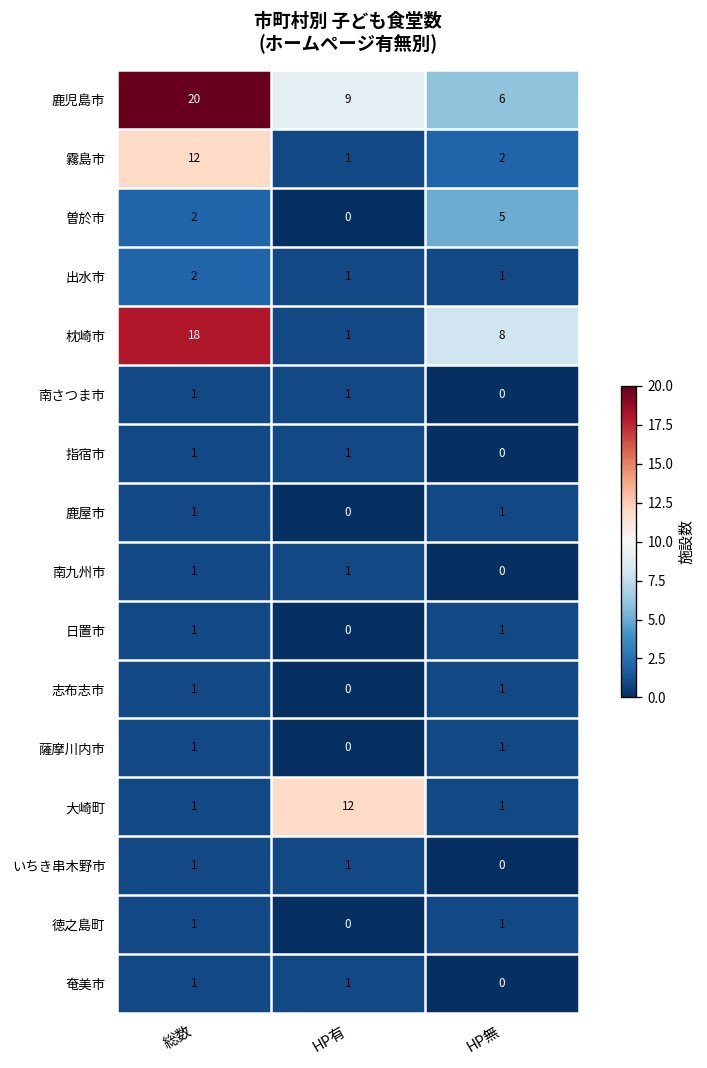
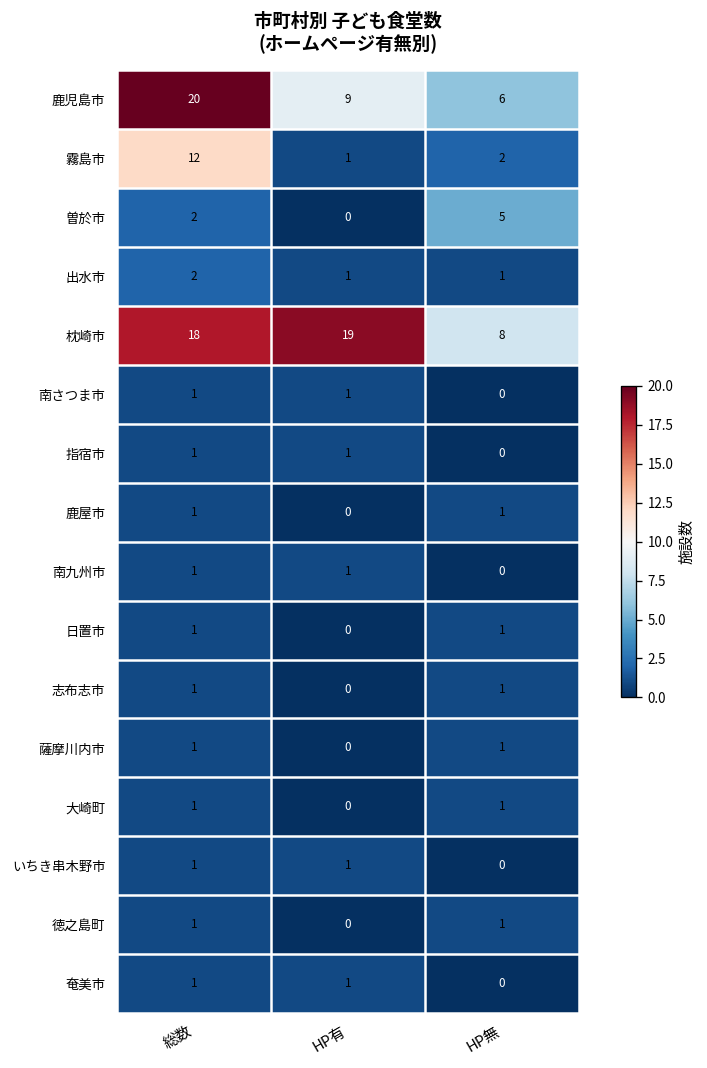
  {
    "鹿児島市": {
      "総数": 20,
      "HP有": 9,
      "HP無": 6
    },
    "霧島市": {
      "総数": 12,
      "HP有": 1,
      "HP無": 2
    },
    "曽於市": {
      "総数": 2,
      "HP有": 0,
      "HP無": 5
    },
    "出水市": {
      "総数": 2,
      "HP有": 1,
      "HP無": 1
    },
    "枕崎市": {
      "総数": 18,
-     "HP有": 1,
+     "HP有": 19,
      "HP無": 8
    },
    "南さつま市": {
      "総数": 1,
      "HP有": 1,
      "HP無": 0
    },
    "指宿市": {
      "総数": 1,
      "HP有": 1,
      "HP無": 0
    },
    "鹿屋市": {
      "総数": 1,
      "HP有": 0,
      "HP無": 1
    },
    "南九州市": {
      "総数": 1,
      "HP有": 1,
      "HP無": 0
    },
    "日置市": {
      "総数": 1,
      "HP有": 0,
      "HP無": 1
    },
    "志布志市": {
      "総数": 1,
      "HP有": 0,
      "HP無": 1
    },
    "薩摩川内市": {
      "総数": 1,
      "HP有": 0,
      "HP無": 1
    },
    "大崎町": {
      "総数": 1,
-     "HP有": 12,
+     "HP有": 0,
      "HP無": 1
    },
    "いちき串木野市": {
      "総数": 1,
      "HP有": 1,
      "HP無": 0
    },
    "徳之島町": {
      "総数": 1,
      "HP有": 0,
      "HP無": 1
    },
    "奄美市": {
      "総数": 1,
      "HP有": 1,
      "HP無": 0
    }
  }
